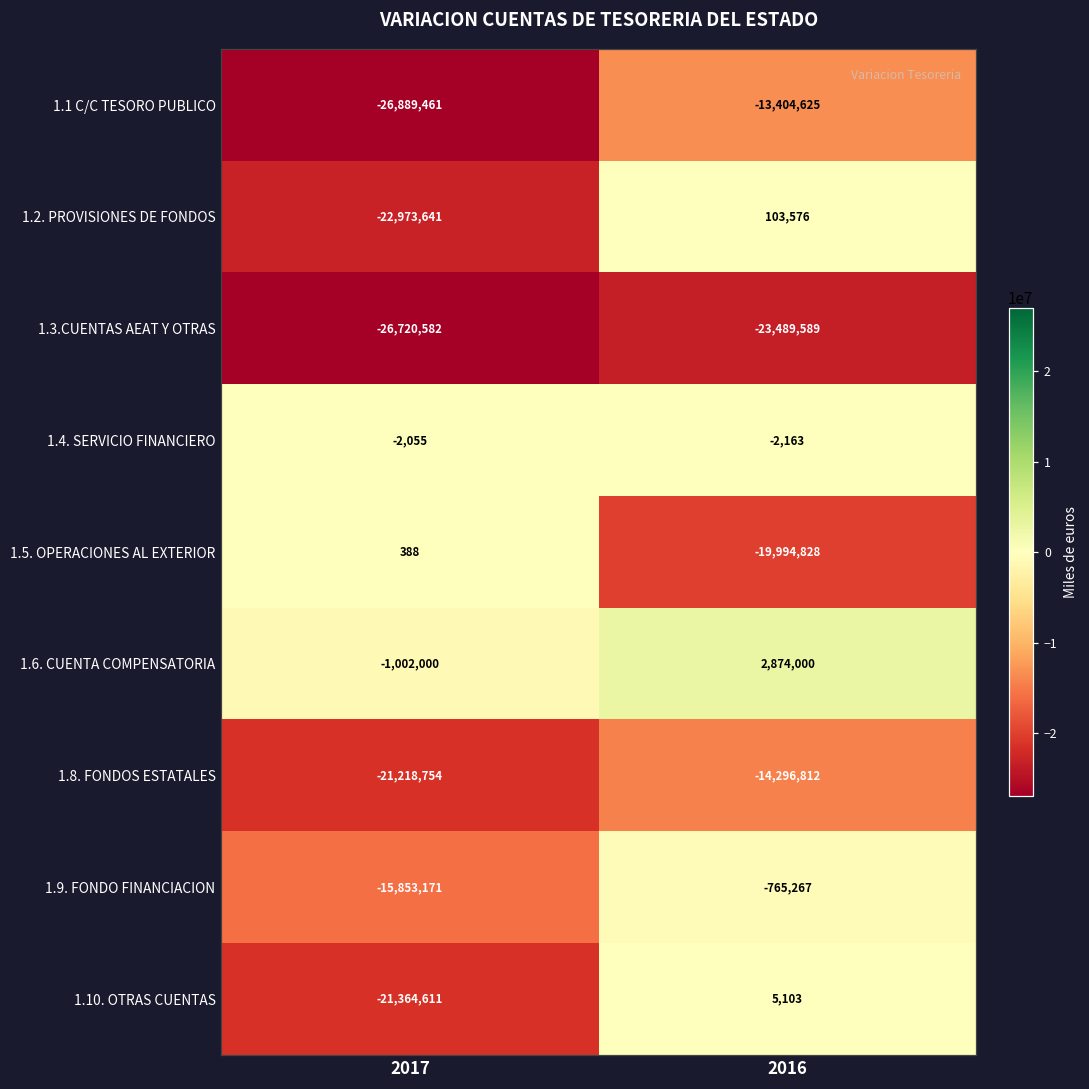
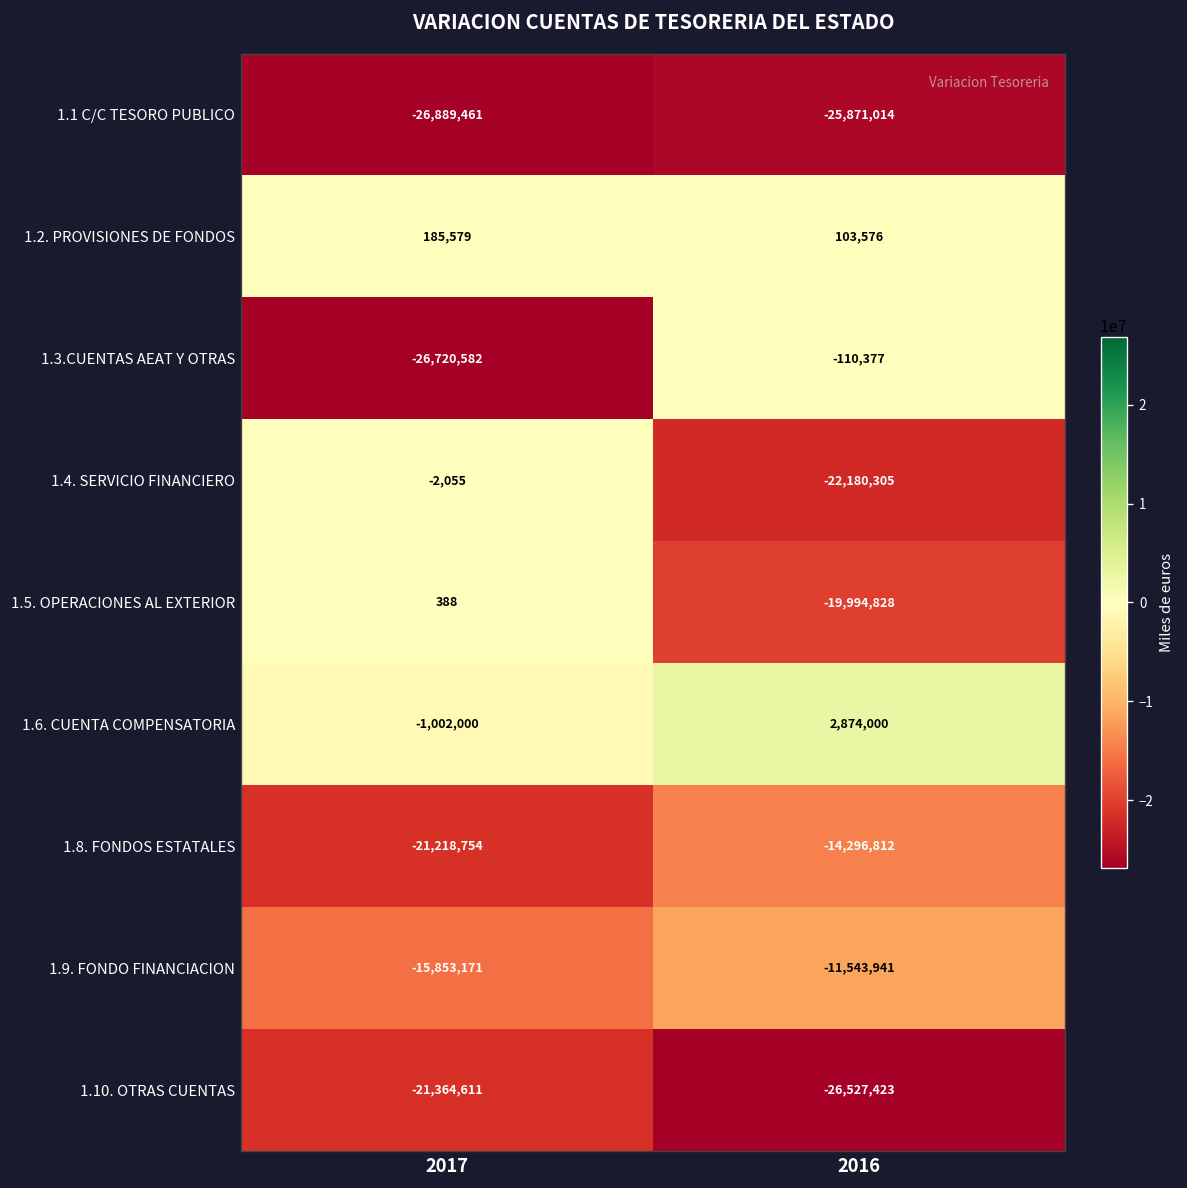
  {
    "1.1 C/C TESORO PUBLICO": {
      "2017": "-26,889,461",
-     "2016": "-13,404,625"
+     "2016": "-25,871,014"
    },
    "1.2. PROVISIONES DE FONDOS": {
-     "2017": "-22,973,641",
+     "2017": "185,579",
      "2016": "103,576"
    },
    "1.3.CUENTAS AEAT Y OTRAS": {
      "2017": "-26,720,582",
-     "2016": "-23,489,589"
+     "2016": "-110,377"
    },
    "1.4. SERVICIO FINANCIERO": {
      "2017": "-2,055",
-     "2016": "-2,163"
+     "2016": "-22,180,305"
    },
    "1.5. OPERACIONES AL EXTERIOR": {
      "2017": "388",
      "2016": "-19,994,828"
    },
    "1.6. CUENTA COMPENSATORIA": {
      "2017": "-1,002,000",
      "2016": "2,874,000"
    },
    "1.8. FONDOS ESTATALES": {
      "2017": "-21,218,754",
      "2016": "-14,296,812"
    },
    "1.9. FONDO FINANCIACION": {
      "2017": "-15,853,171",
-     "2016": "-765,267"
+     "2016": "-11,543,941"
    },
    "1.10. OTRAS CUENTAS": {
      "2017": "-21,364,611",
-     "2016": "5,103"
+     "2016": "-26,527,423"
    }
  }
